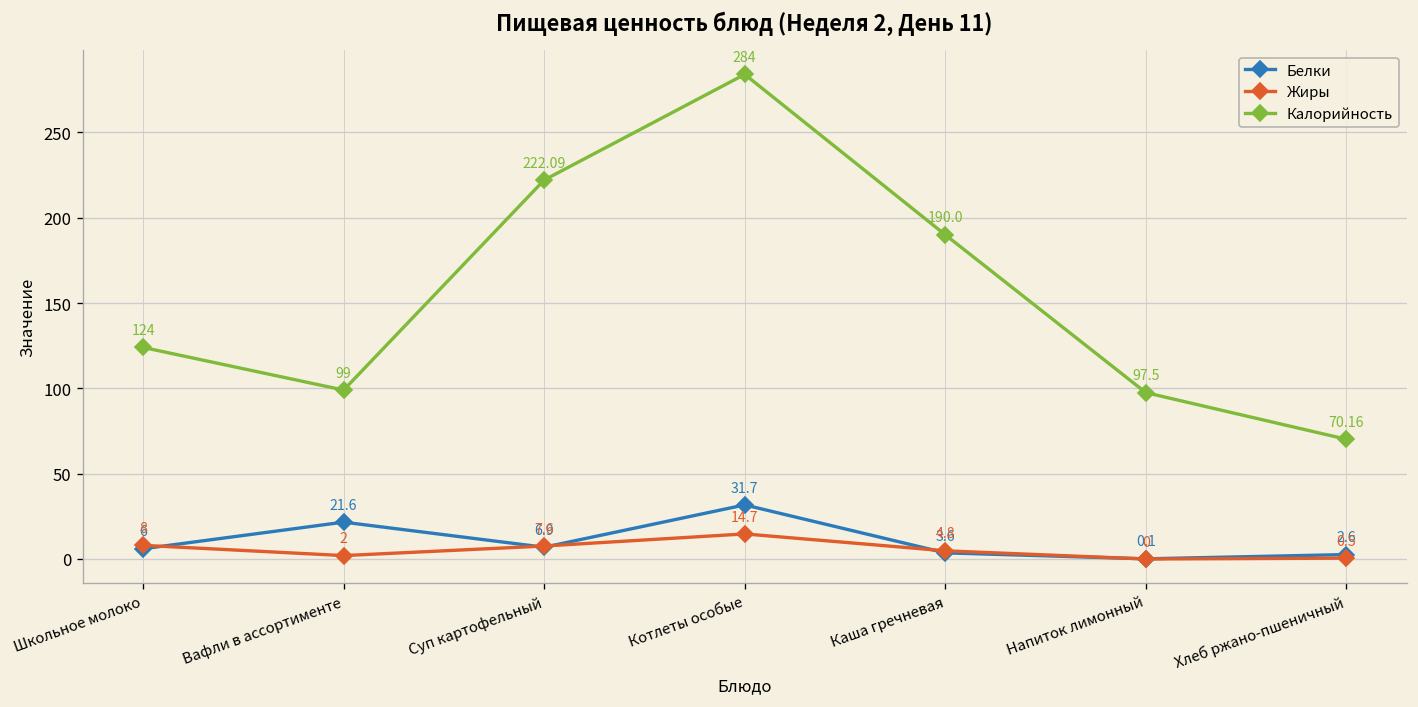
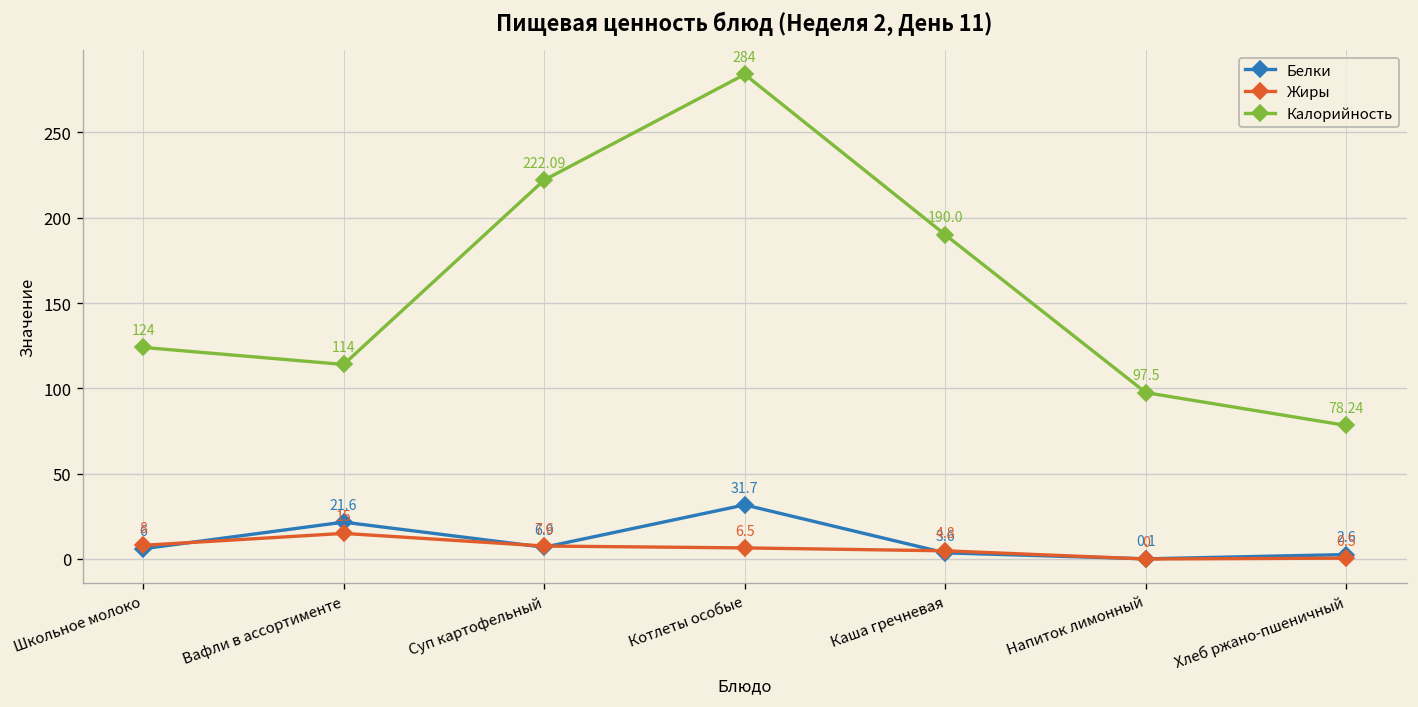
  {
    "Белки": {
      "Вафли в ассортименте": 21.6,
      "Котлеты особые": 31.7
    },
    "Жиры": {
-     "Вафли в ассортименте": 2,
-     "Котлеты особые": 14.7
+     "Вафли в ассортименте": 15,
+     "Котлеты особые": 6.5
    },
    "Калорийность": {
      "Школьное молоко": 124,
-     "Вафли в ассортименте": 99,
+     "Вафли в ассортименте": 114,
      "Суп картофельный": 222.09,
      "Котлеты особые": 284,
      "Каша гречневая": 190.0,
      "Напиток лимонный": 97.5,
-     "Хлеб ржано-пшеничный": 70.16
+     "Хлеб ржано-пшеничный": 78.24
    }
  }
